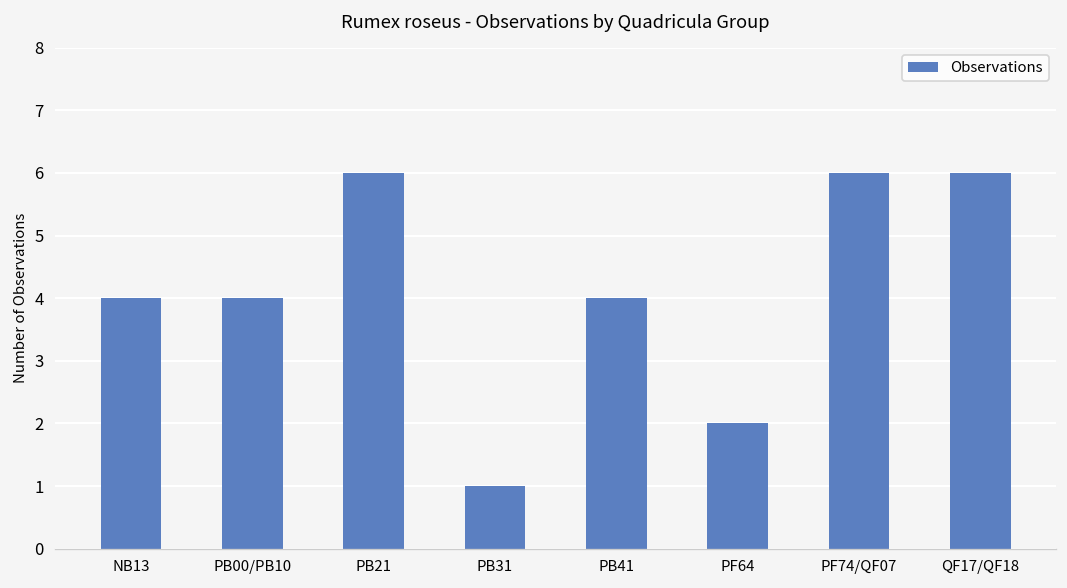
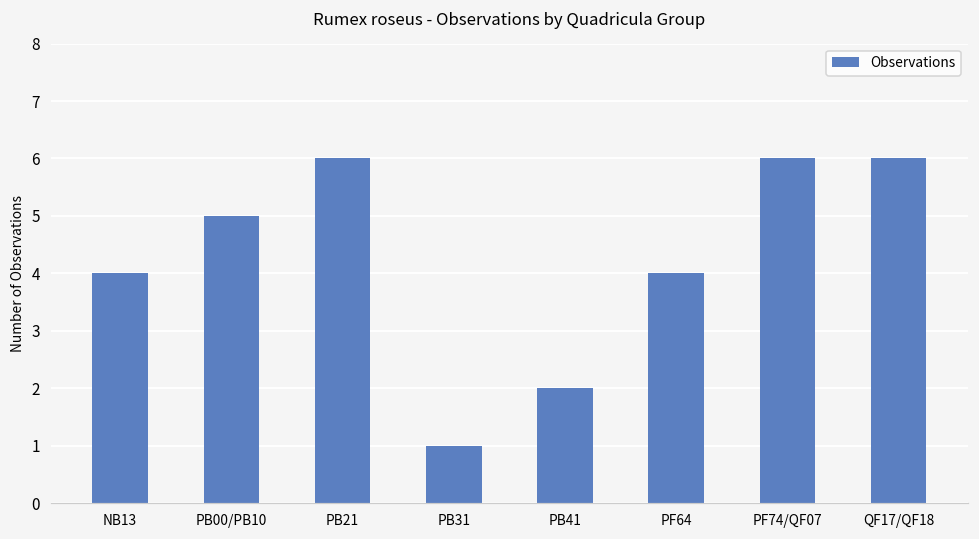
  {
    "NB13": 4,
-   "PB00/PB10": 4,
+   "PB00/PB10": 5,
    "PB21": 6,
    "PB31": 1,
-   "PB41": 4,
-   "PF64": 2,
+   "PB41": 2,
+   "PF64": 4,
    "PF74/QF07": 6,
    "QF17/QF18": 6
  }
